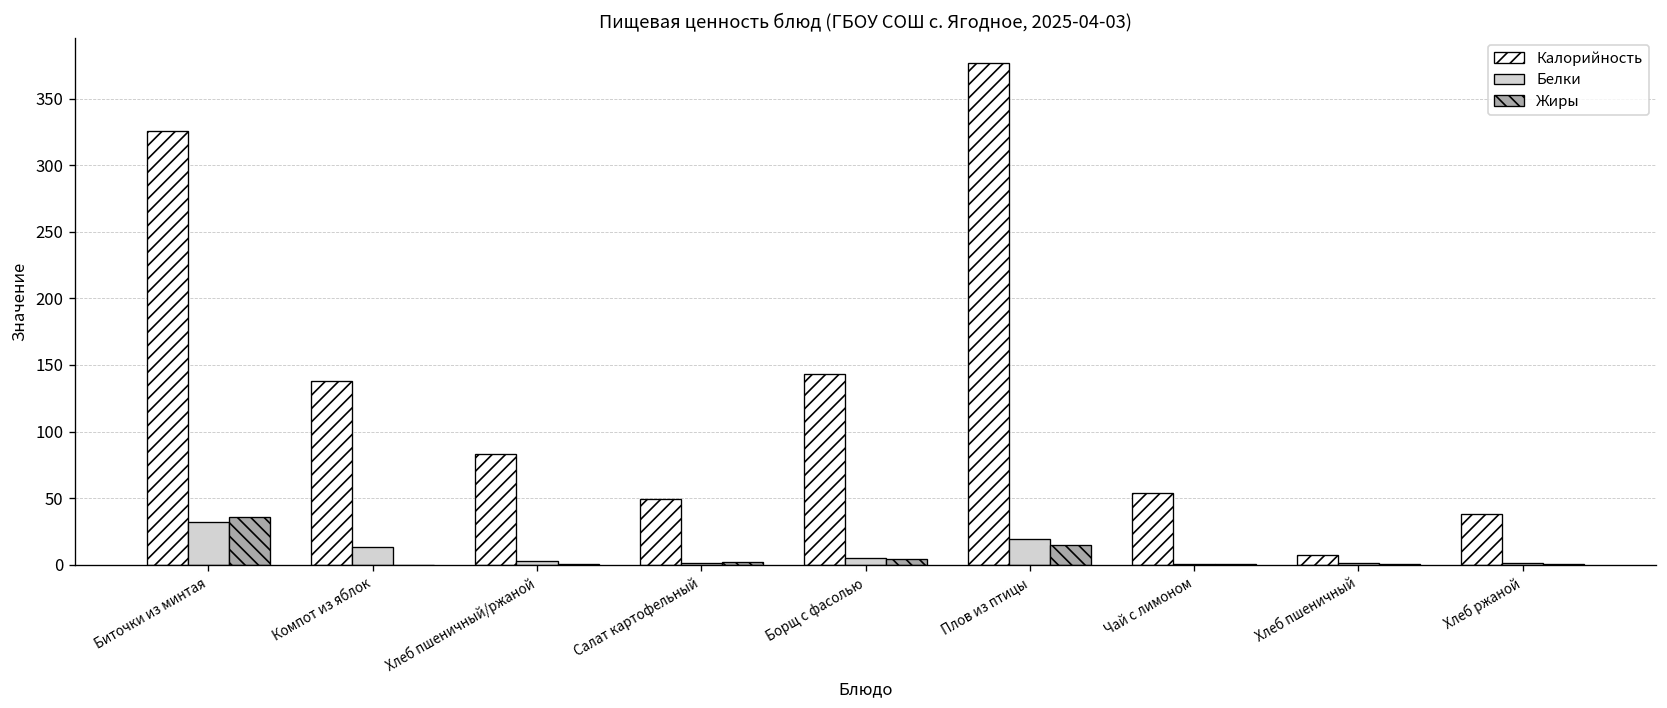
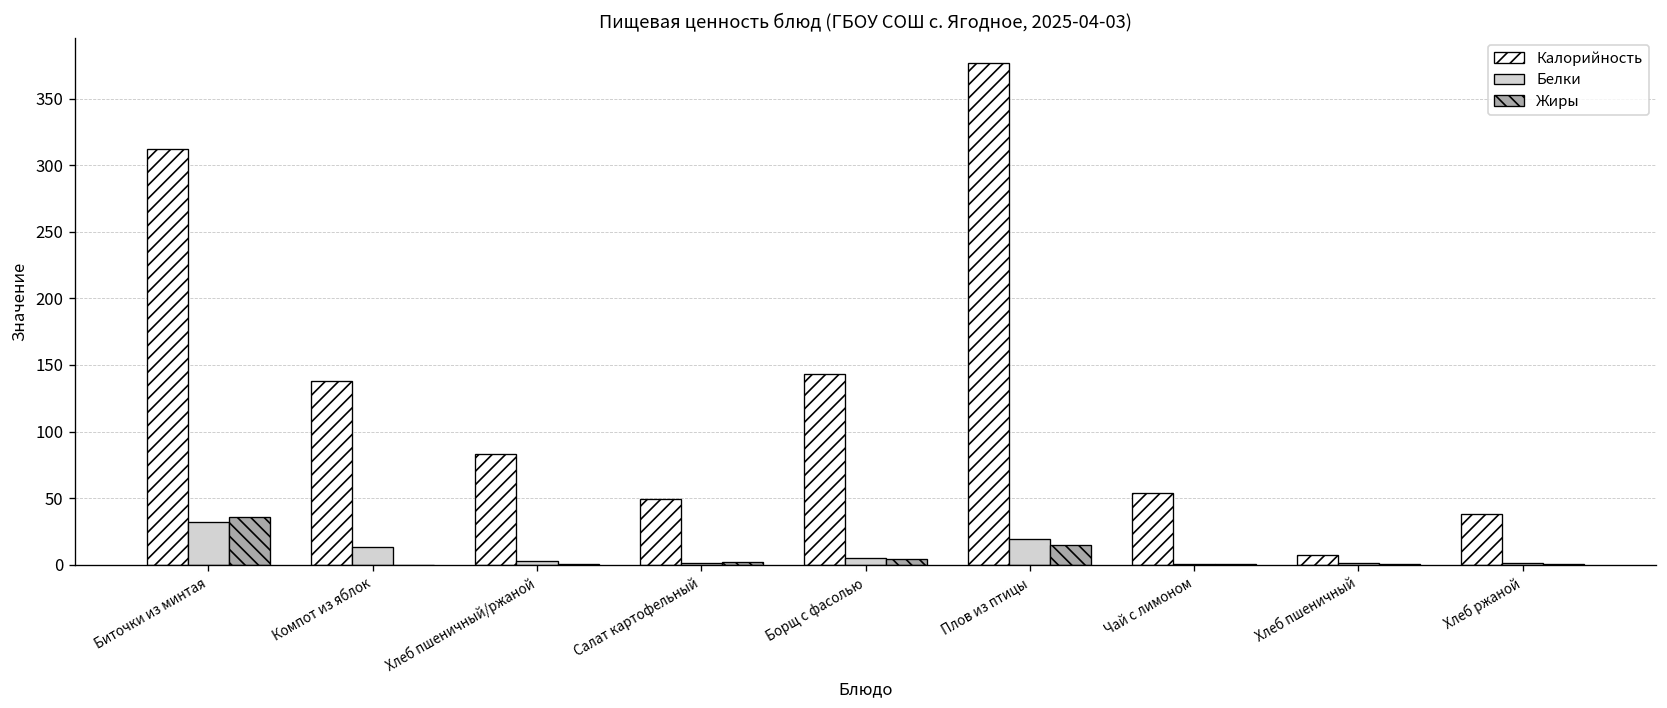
  {
    "Калорийность": {
-     "Биточки из минтая": 326,
+     "Биточки из минтая": 312,
      "Компот из яблок": 138,
      "Хлеб пшеничный/ржаной": 83,
      "Салат картофельный": 49,
      "Борщ с фасолью": 143,
      "Плов из птицы": 377,
      "Чай с лимоном": 54,
      "Хлеб пшеничный": 7,
      "Хлеб ржаной": 38
    },
    "Белки": {
      "Биточки из минтая": 32,
      "Компот из яблок": 14,
      "Хлеб пшеничный/ржаной": 3,
      "Борщ с фасолью": 5,
      "Плов из птицы": 19
    },
    "Жиры": {
      "Биточки из минтая": 36,
      "Компот из яблок": 0,
      "Борщ с фасолью": 4,
      "Плов из птицы": 15
    }
  }
